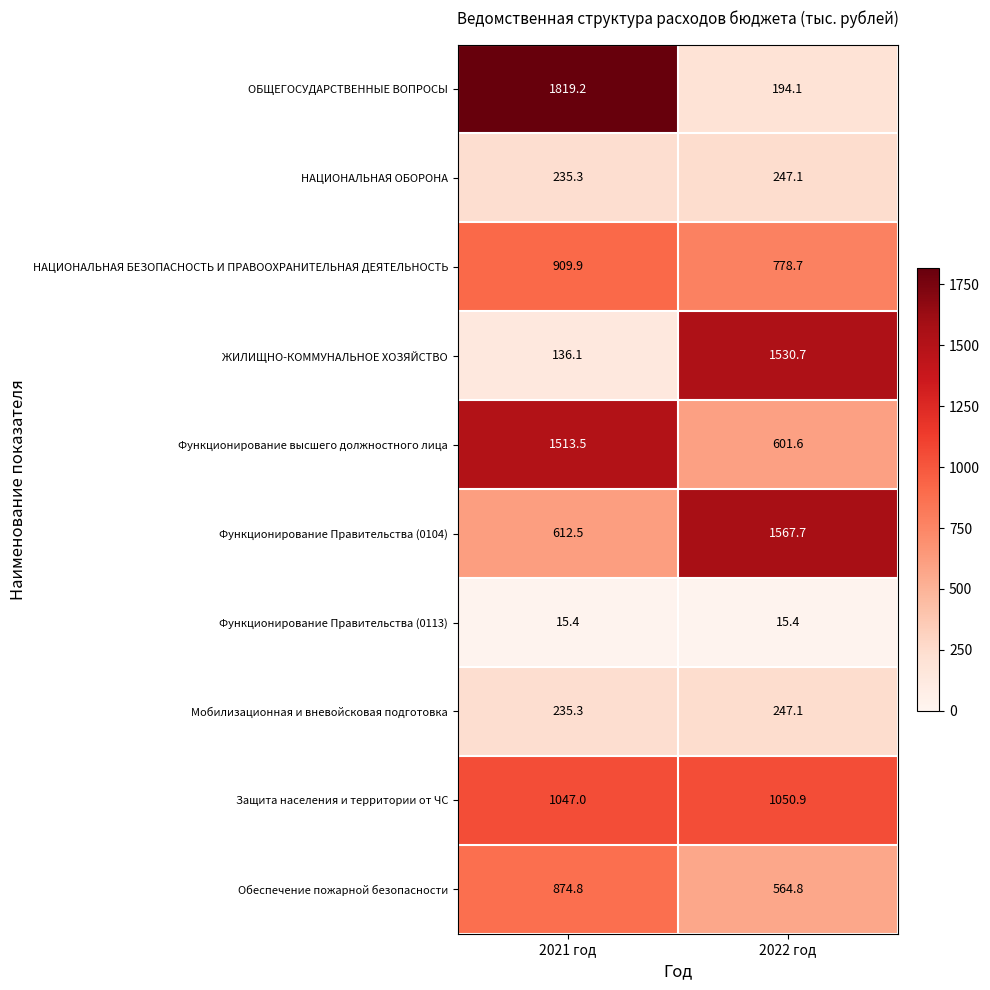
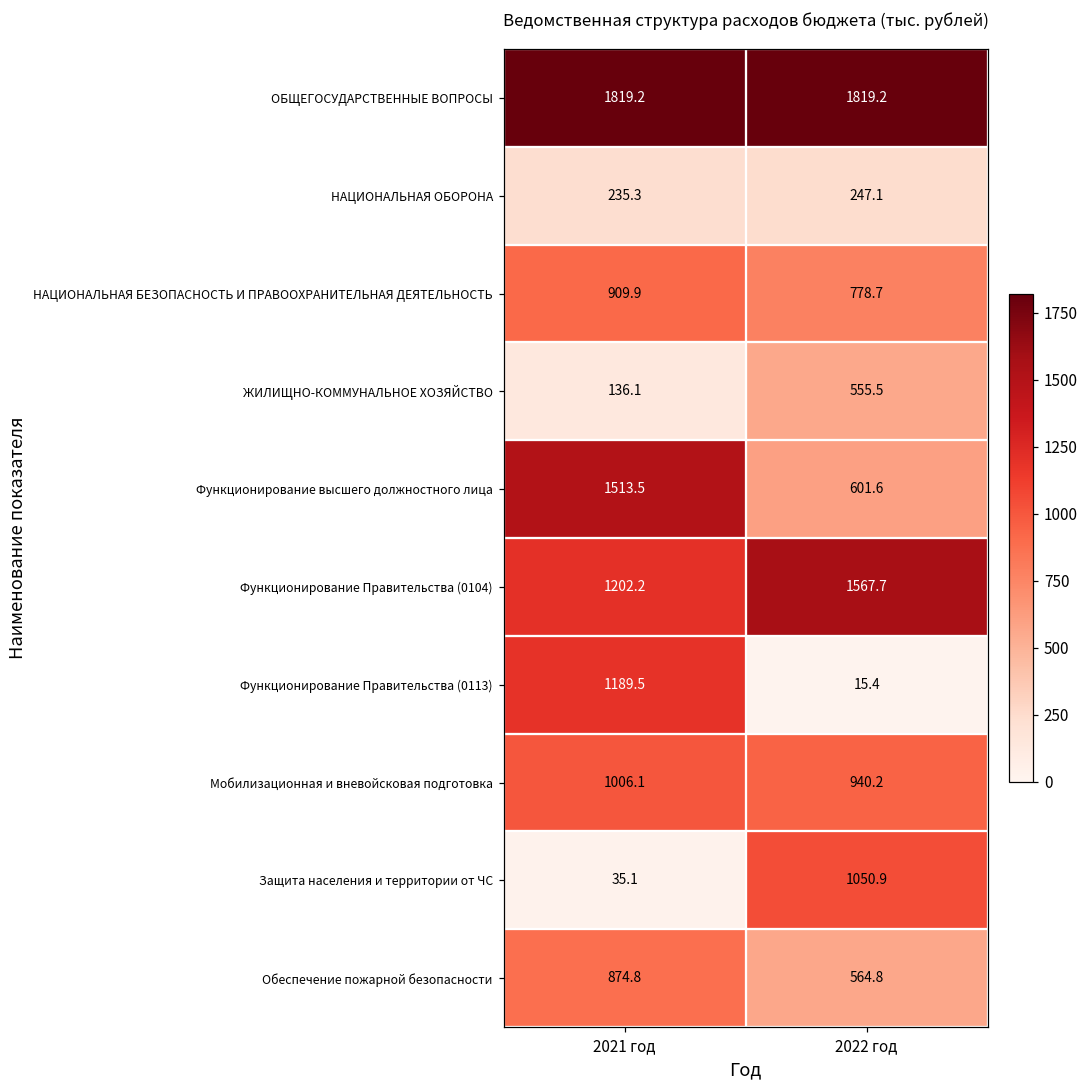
  {
    "ОБЩЕГОСУДАРСТВЕННЫЕ ВОПРОСЫ": {
      "2021 год": 1819.2,
-     "2022 год": 194.1
+     "2022 год": 1819.2
    },
    "НАЦИОНАЛЬНАЯ ОБОРОНА": {
      "2021 год": 235.3,
      "2022 год": 247.1
    },
    "НАЦИОНАЛЬНАЯ БЕЗОПАСНОСТЬ И ПРАВООХРАНИТЕЛЬНАЯ ДЕЯТЕЛЬНОСТЬ": {
      "2021 год": 909.9,
      "2022 год": 778.7
    },
    "ЖИЛИЩНО-КОММУНАЛЬНОЕ ХОЗЯЙСТВО": {
      "2021 год": 136.1,
-     "2022 год": 1530.7
+     "2022 год": 555.5
    },
    "Функционирование высшего должностного лица": {
      "2021 год": 1513.5,
      "2022 год": 601.6
    },
    "Функционирование Правительства (0104)": {
-     "2021 год": 612.5,
+     "2021 год": 1202.2,
      "2022 год": 1567.7
    },
    "Функционирование Правительства (0113)": {
-     "2021 год": 15.4,
+     "2021 год": 1189.5,
      "2022 год": 15.4
    },
    "Мобилизационная и вневойсковая подготовка": {
-     "2021 год": 235.3,
-     "2022 год": 247.1
+     "2021 год": 1006.1,
+     "2022 год": 940.2
    },
    "Защита населения и территории от ЧС": {
-     "2021 год": 1047.0,
+     "2021 год": 35.1,
      "2022 год": 1050.9
    },
    "Обеспечение пожарной безопасности": {
      "2021 год": 874.8,
      "2022 год": 564.8
    }
  }
